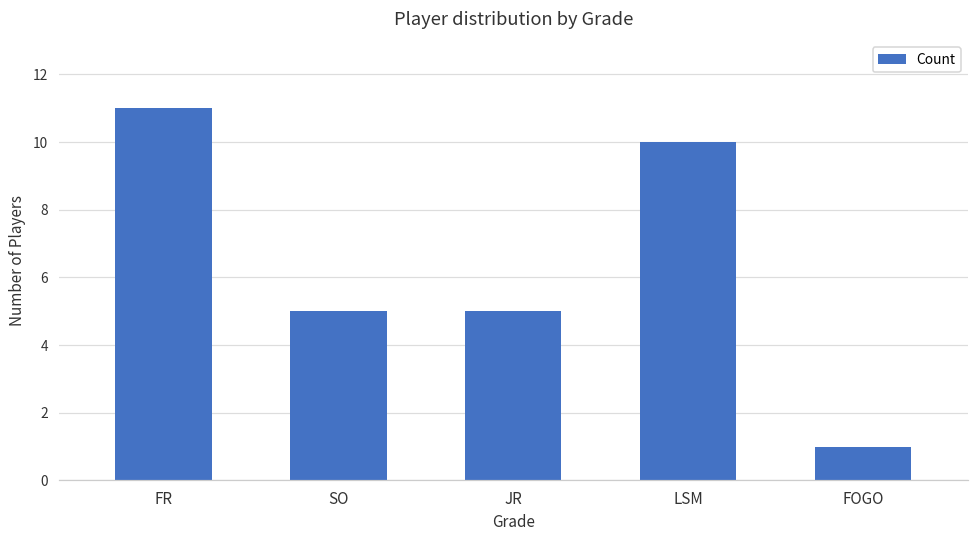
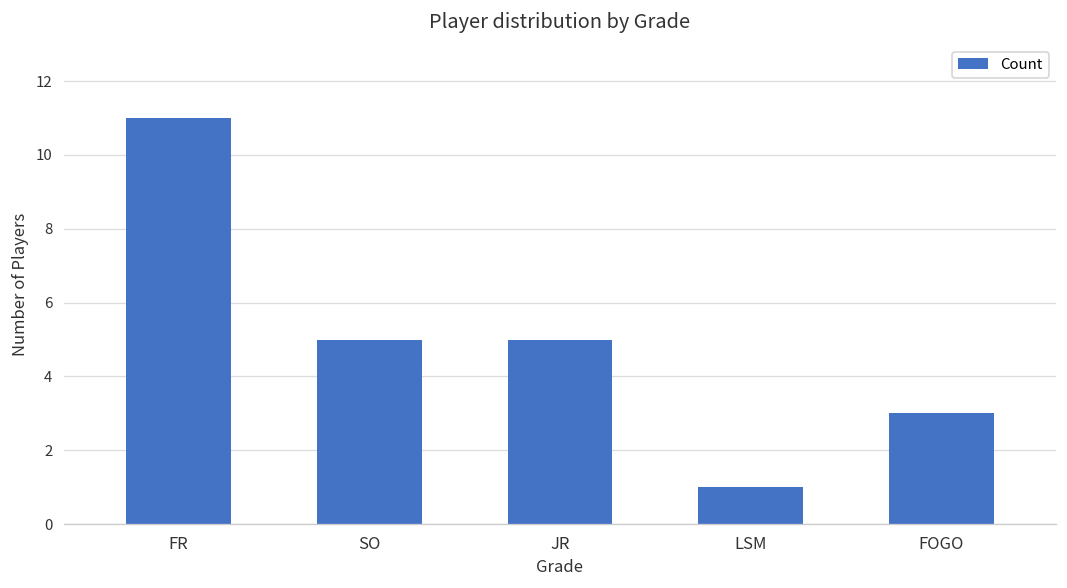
  {
    "FR": 11,
    "SO": 5,
    "JR": 5,
-   "LSM": 10,
-   "FOGO": 1
+   "LSM": 1,
+   "FOGO": 3
  }
